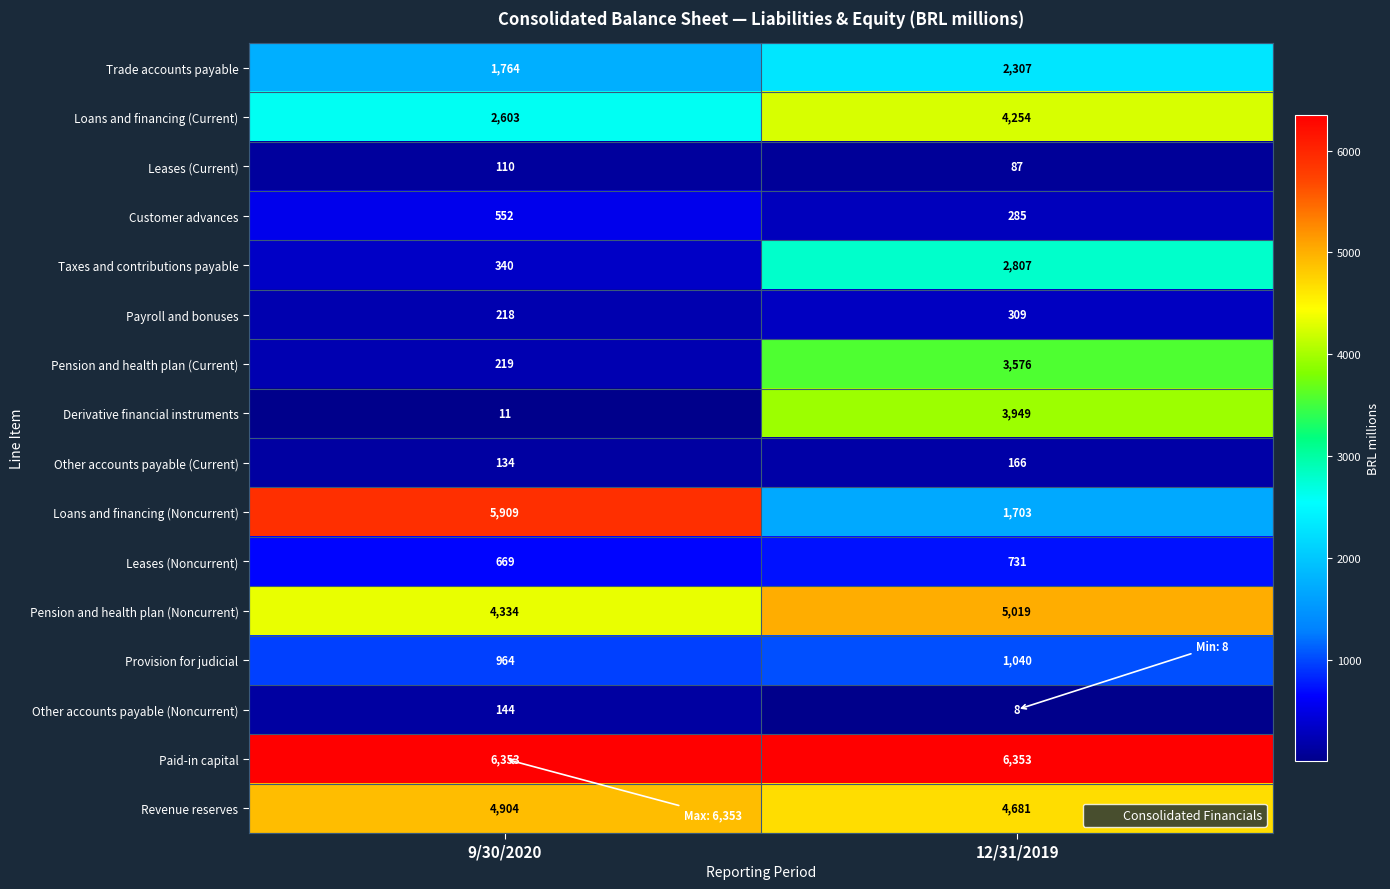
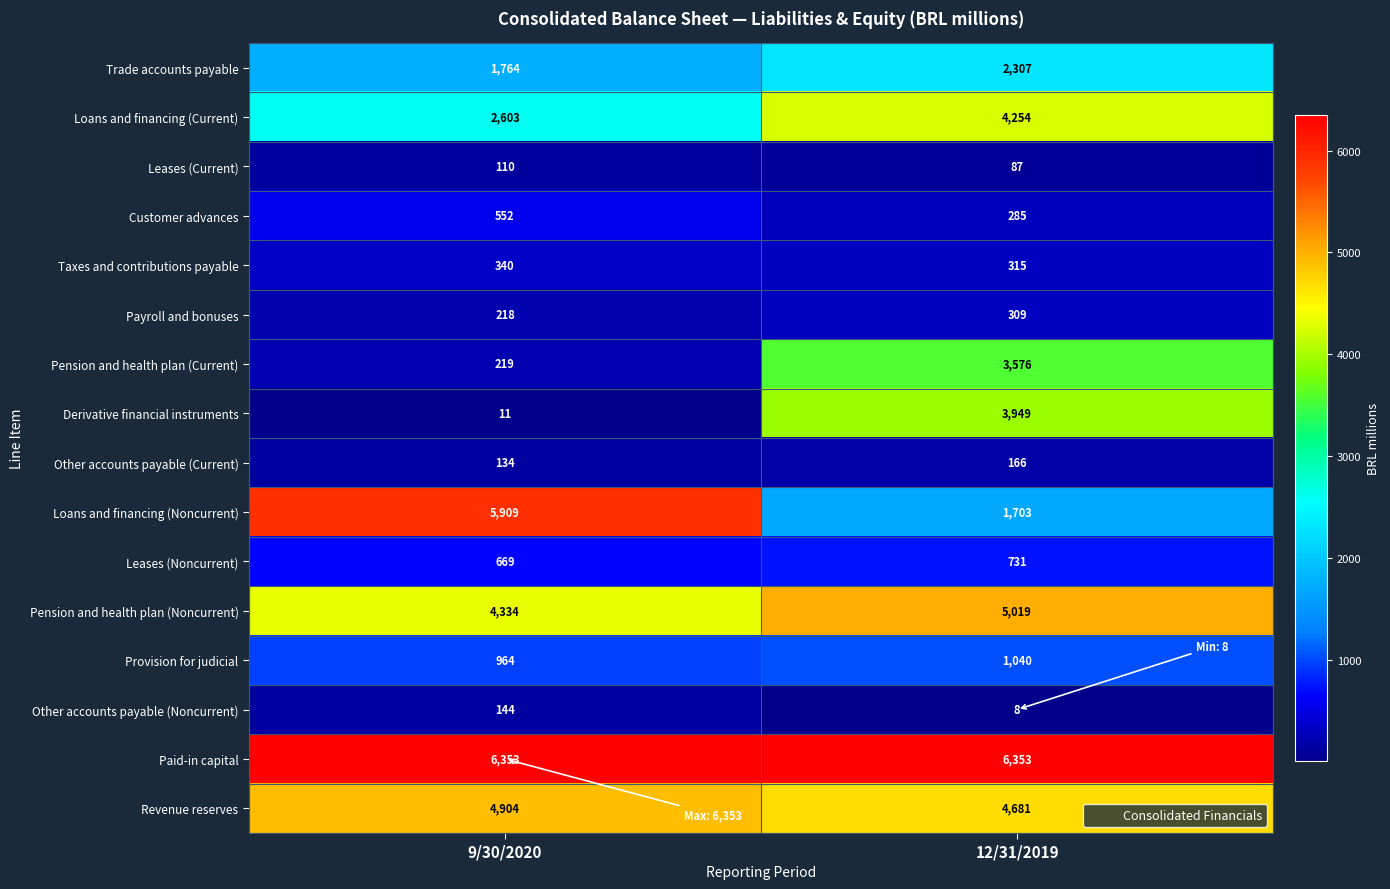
  {
    "Trade accounts payable": {
      "9/30/2020": "1,764",
      "12/31/2019": "2,307"
    },
    "Loans and financing (Current)": {
      "9/30/2020": "2,603",
      "12/31/2019": "4,254"
    },
    "Leases (Current)": {
      "9/30/2020": "110",
      "12/31/2019": "87"
    },
    "Customer advances": {
      "9/30/2020": "552",
      "12/31/2019": "285"
    },
    "Taxes and contributions payable": {
      "9/30/2020": "340",
-     "12/31/2019": "2,807"
+     "12/31/2019": "315"
    },
    "Payroll and bonuses": {
      "9/30/2020": "218",
      "12/31/2019": "309"
    },
    "Pension and health plan (Current)": {
      "9/30/2020": "219",
      "12/31/2019": "3,576"
    },
    "Derivative financial instruments": {
      "9/30/2020": "11",
      "12/31/2019": "3,949"
    },
    "Other accounts payable (Current)": {
      "9/30/2020": "134",
      "12/31/2019": "166"
    },
    "Loans and financing (Noncurrent)": {
      "9/30/2020": "5,909",
      "12/31/2019": "1,703"
    },
    "Leases (Noncurrent)": {
      "9/30/2020": "669",
      "12/31/2019": "731"
    },
    "Pension and health plan (Noncurrent)": {
      "9/30/2020": "4,334",
      "12/31/2019": "5,019"
    },
    "Provision for judicial": {
      "9/30/2020": "964",
      "12/31/2019": "8"
    },
    "Other accounts payable (Noncurrent)": {
      "9/30/2020": "144",
      "12/31/2019": "8"
    },
    "Paid-in capital": {
      "12/31/2019": "6,353"
    },
    "Revenue reserves": {
      "9/30/2020": "6,353",
      "12/31/2019": "4,681"
    }
  }
